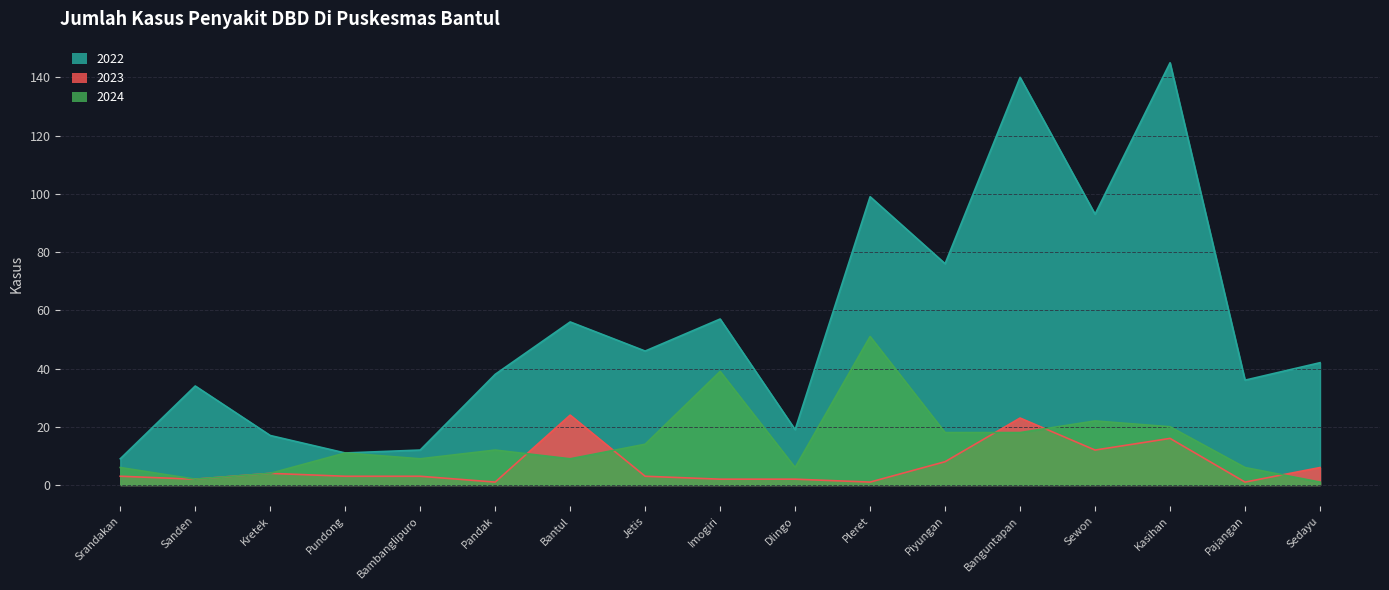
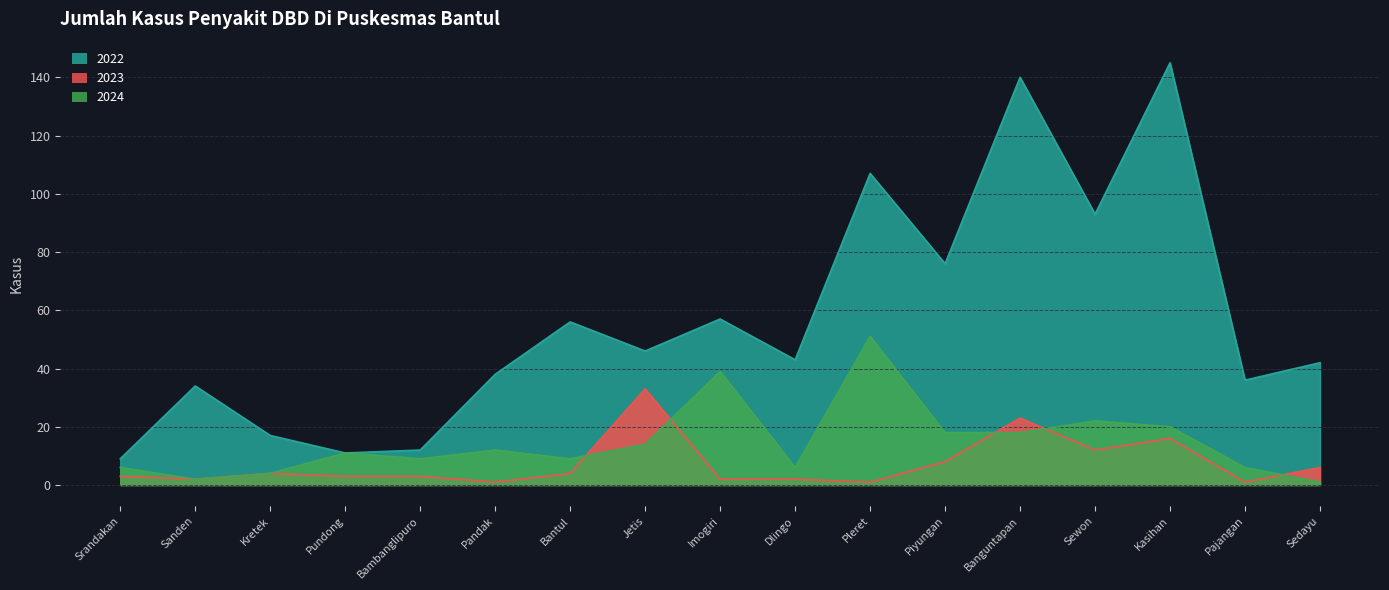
  {
    "2022": {
      "Srandakan": 9,
      "Sanden": 34,
      "Kretek": 17,
      "Bambanglipuro": 12,
      "Pandak": 38,
      "Bantul": 56,
      "Jetis": 46,
      "Imogiri": 57,
-     "Dlingo": 19,
-     "Pleret": 99,
+     "Dlingo": 43,
+     "Pleret": 107,
      "Piyungan": 76,
      "Banguntapan": 140,
      "Sewon": 93,
      "Kasihan": 145,
      "Pajangan": 36,
      "Sedayu": 42
    },
    "2023": {
      "Srandakan": 3,
      "Pundong": 3,
      "Bambanglipuro": 3,
      "Pandak": 1,
-     "Bantul": 24,
-     "Jetis": 3,
+     "Bantul": 4,
+     "Jetis": 33,
      "Imogiri": 2,
      "Dlingo": 2,
      "Pleret": 1,
      "Piyungan": 8,
      "Banguntapan": 23,
      "Sewon": 12,
      "Kasihan": 16,
      "Pajangan": 1,
      "Sedayu": 6
    },
    "2024": {
      "Srandakan": 6,
      "Bambanglipuro": 9,
      "Pandak": 12,
      "Bantul": 9,
      "Jetis": 14,
      "Imogiri": 39,
      "Dlingo": 6,
      "Pleret": 51,
      "Piyungan": 18,
      "Banguntapan": 18,
      "Sewon": 22,
      "Kasihan": 20,
      "Pajangan": 6,
      "Sedayu": 1
    }
  }
